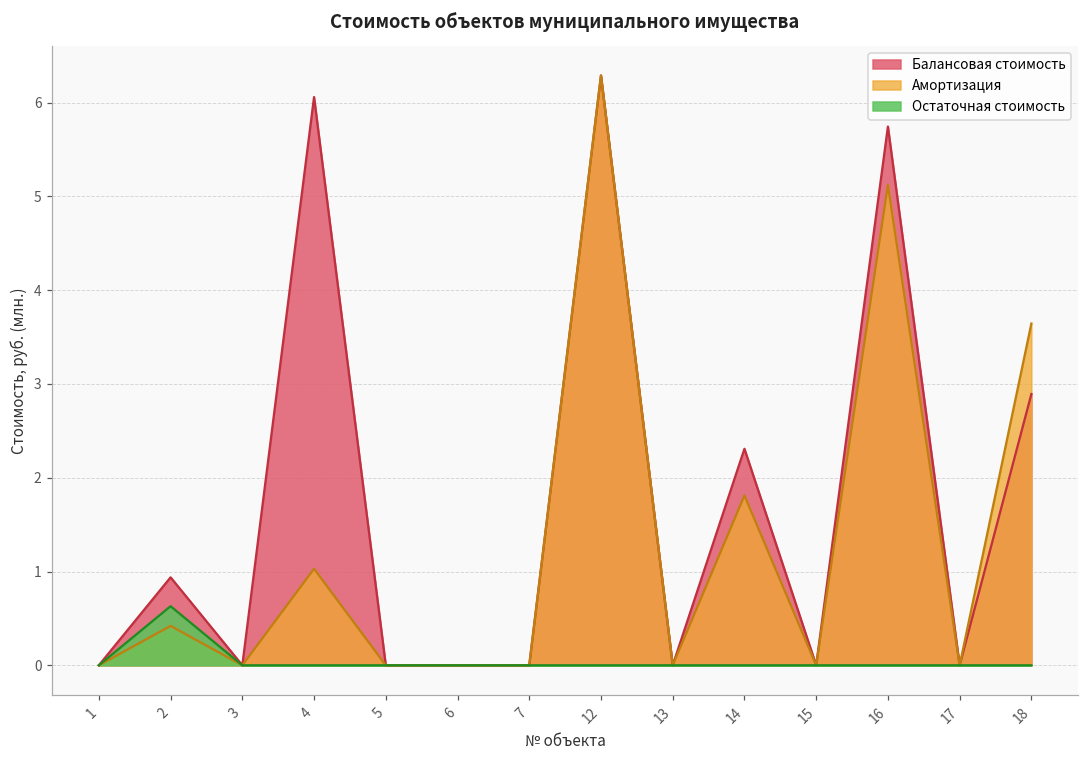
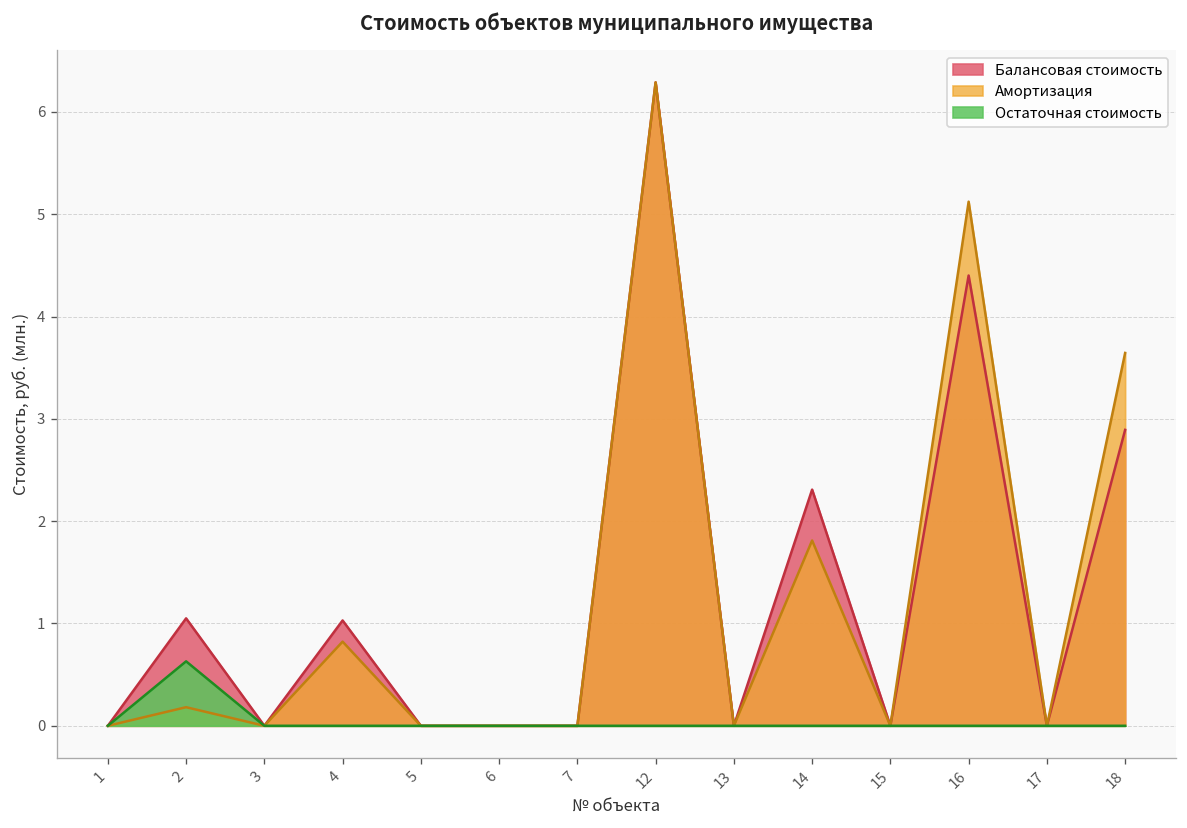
  {
    "Балансовая стоимость": {
-     "2": 0.9,
-     "4": 6.1,
+     "2": 1.1,
+     "4": 1.0,
      "14": 2.3,
-     "16": 5.7,
+     "16": 4.4,
      "18": 2.9
    },
    "Амортизация": {
-     "2": 0.4,
-     "4": 1.0,
+     "2": 0.2,
+     "4": 0.8,
      "14": 1.8,
      "16": 5.1,
      "18": 3.6
    },
    "Остаточная стоимость": {
      "2": 0.6,
      "4": 0.0,
      "12": 0.0,
      "14": 0.0,
      "16": 0.0,
      "18": 0.0
    }
  }
